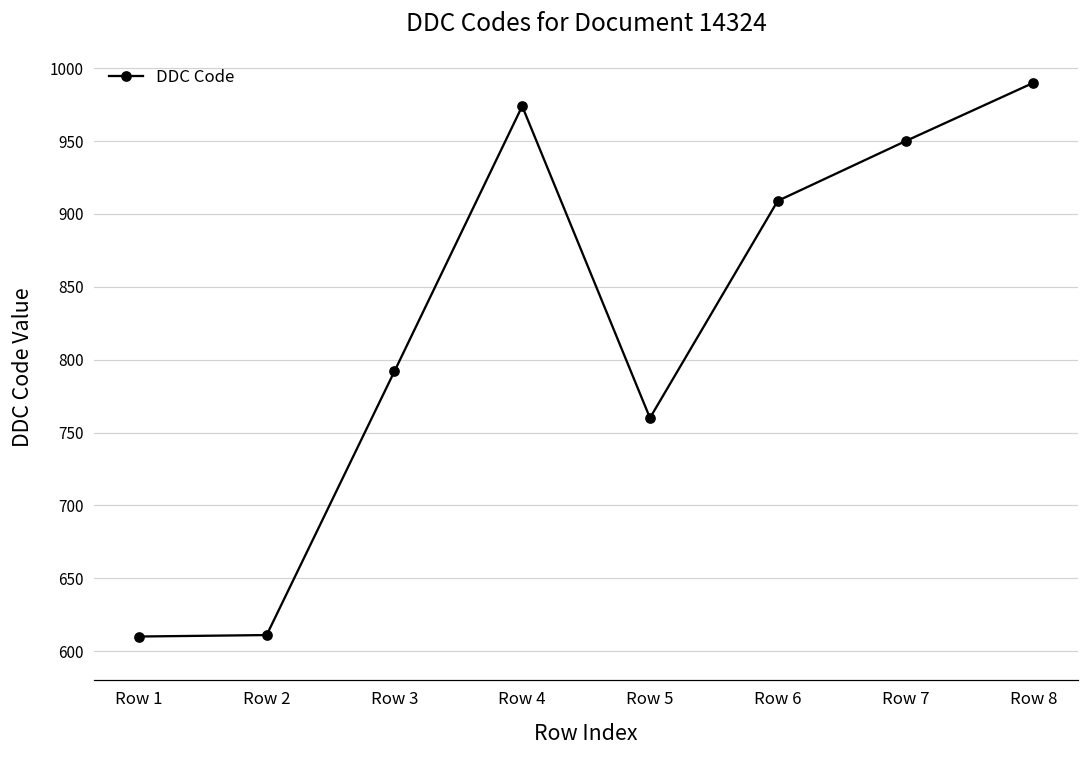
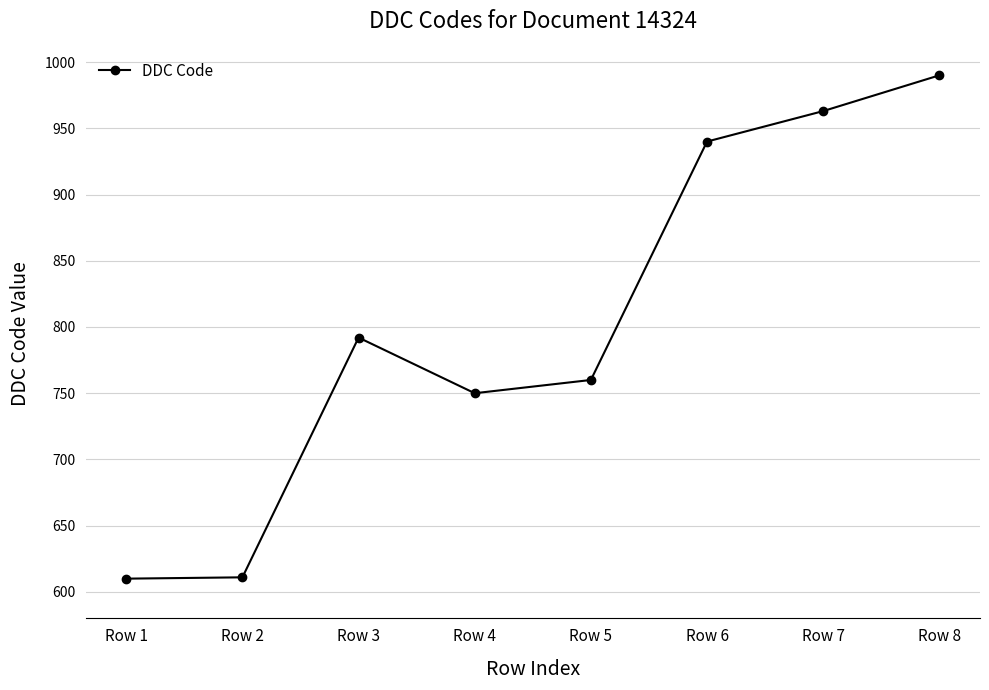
  {
    "Row 1": 610,
    "Row 2": 611,
    "Row 3": 792,
-   "Row 4": 974,
+   "Row 4": 750,
    "Row 5": 760,
-   "Row 6": 909,
-   "Row 7": 950,
+   "Row 6": 940,
+   "Row 7": 963,
    "Row 8": 990
  }
